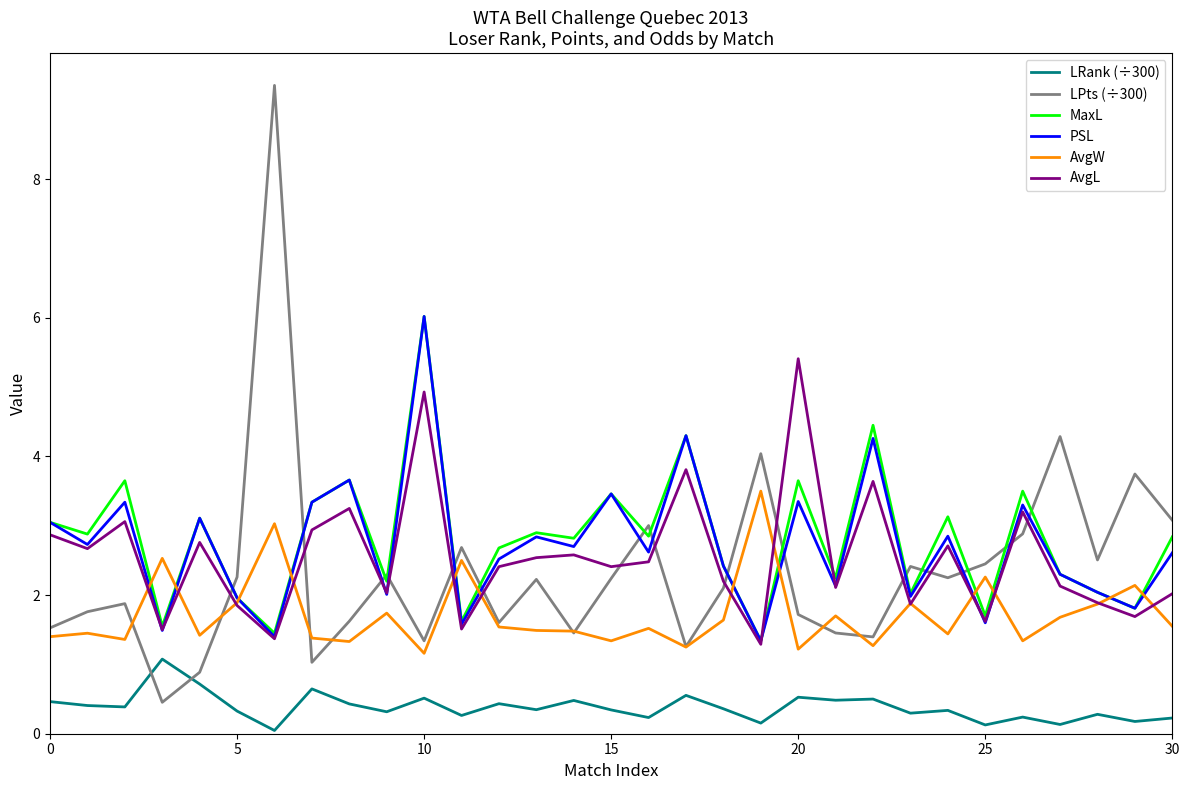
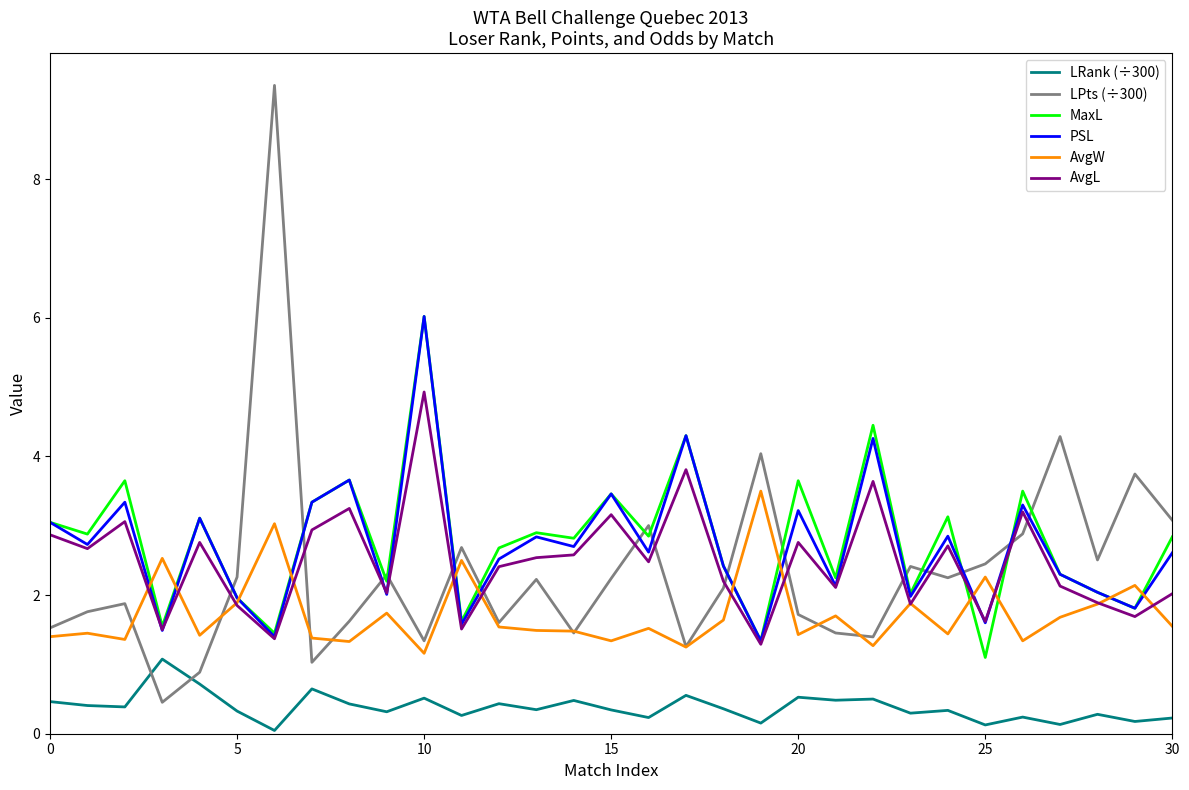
  {
    "LRank (÷300)": {
      "0": 0.5,
      "5": 0.3,
      "10": 0.5,
      "15": 0.3,
      "20": 0.5,
      "25": 0.1,
      "30": 0.2
    },
    "LPts (÷300)": {
      "0": 1.5,
      "5": 2.3,
      "10": 1.3,
      "15": 2.2,
      "20": 1.7,
      "25": 2.5,
      "30": 3.1
    },
    "MaxL": {
      "20": 3.7,
-     "25": 1.7,
+     "25": 1.1,
      "30": 2.8
    },
    "PSL": {
-     "20": 3.4,
+     "20": 3.2,
      "30": 2.6
    },
    "AvgW": {
      "0": 1.4,
      "5": 1.9,
      "10": 1.2,
      "15": 1.3,
-     "20": 1.2,
+     "20": 1.4,
      "25": 2.3,
      "30": 1.6
    },
    "AvgL": {
      "0": 2.9,
      "5": 1.9,
      "10": 4.9,
-     "15": 2.4,
-     "20": 5.4,
+     "15": 3.2,
+     "20": 2.8,
      "30": 2.0
    }
  }
